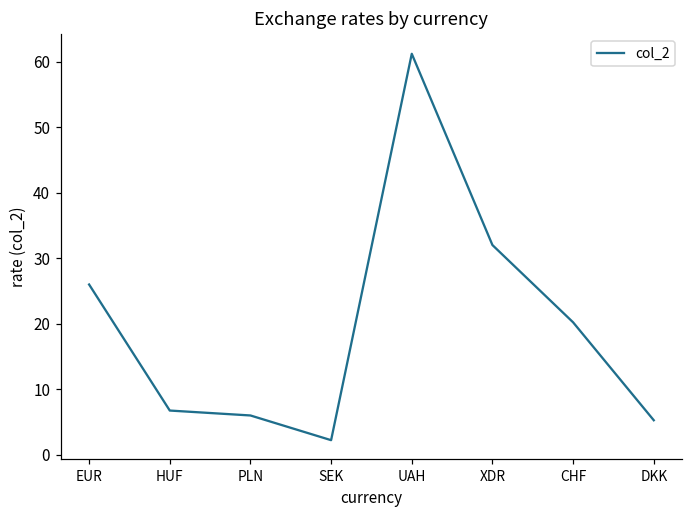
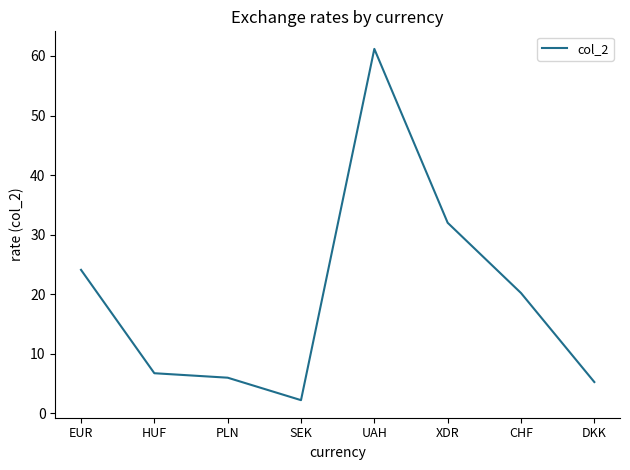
  {
-   "EUR": 26,
+   "EUR": 24,
    "HUF": 7,
    "PLN": 6,
    "SEK": 2,
    "UAH": 61,
    "XDR": 32,
    "CHF": 20,
    "DKK": 5
  }
